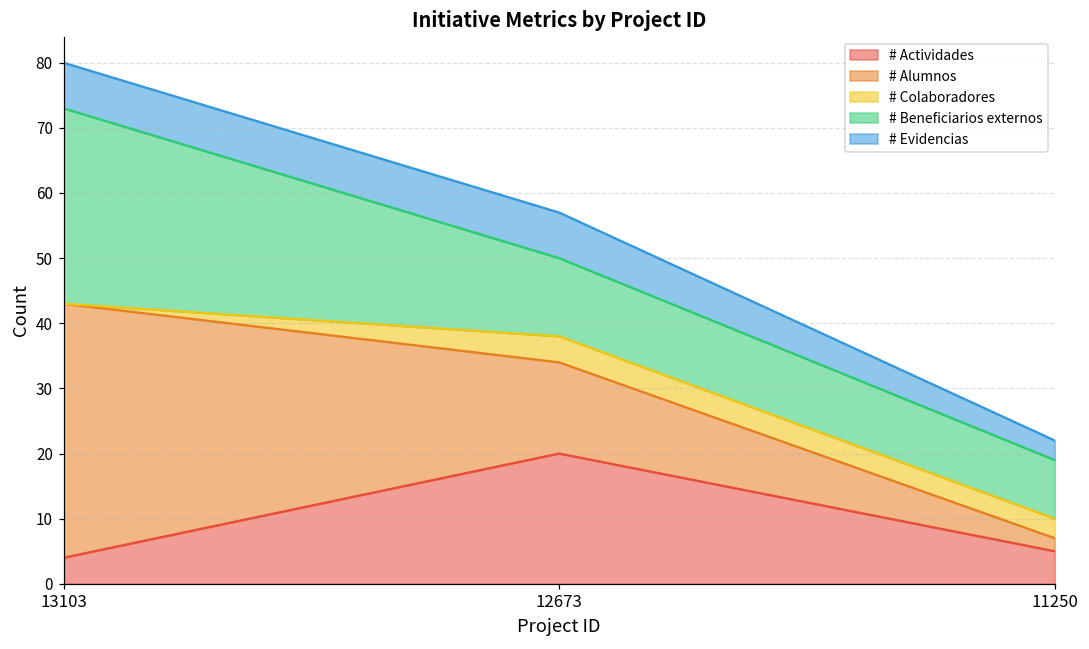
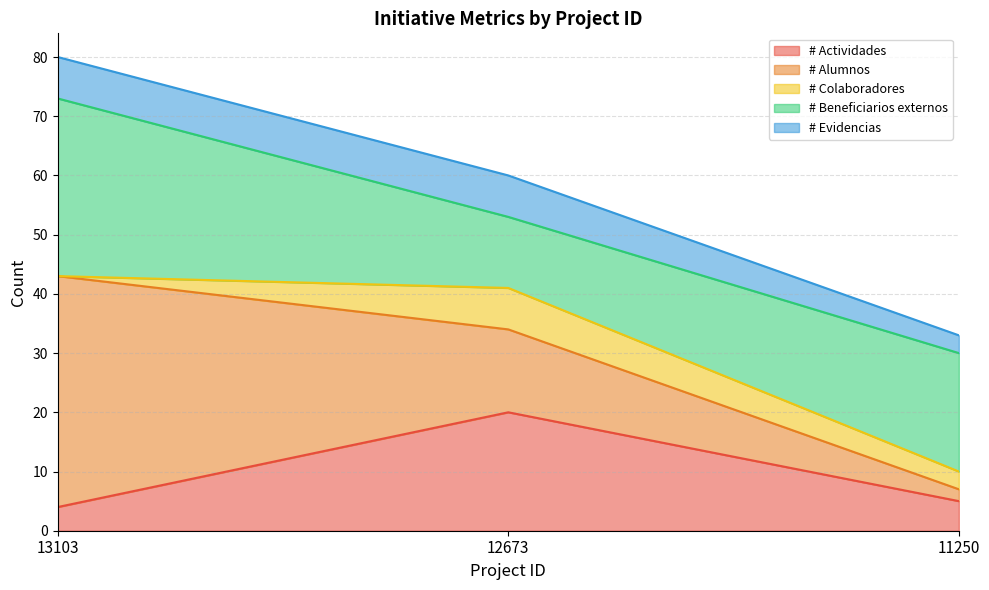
  {
    "# Colaboradores": {
-     "12673": 4,
+     "12673": 7,
      "11250": 3
    },
    "# Beneficiarios externos": {
      "13103": 30,
      "12673": 12,
-     "11250": 9
+     "11250": 20
    },
    "# Evidencias": {
      "13103": 7,
      "12673": 7,
      "11250": 3
    }
  }
